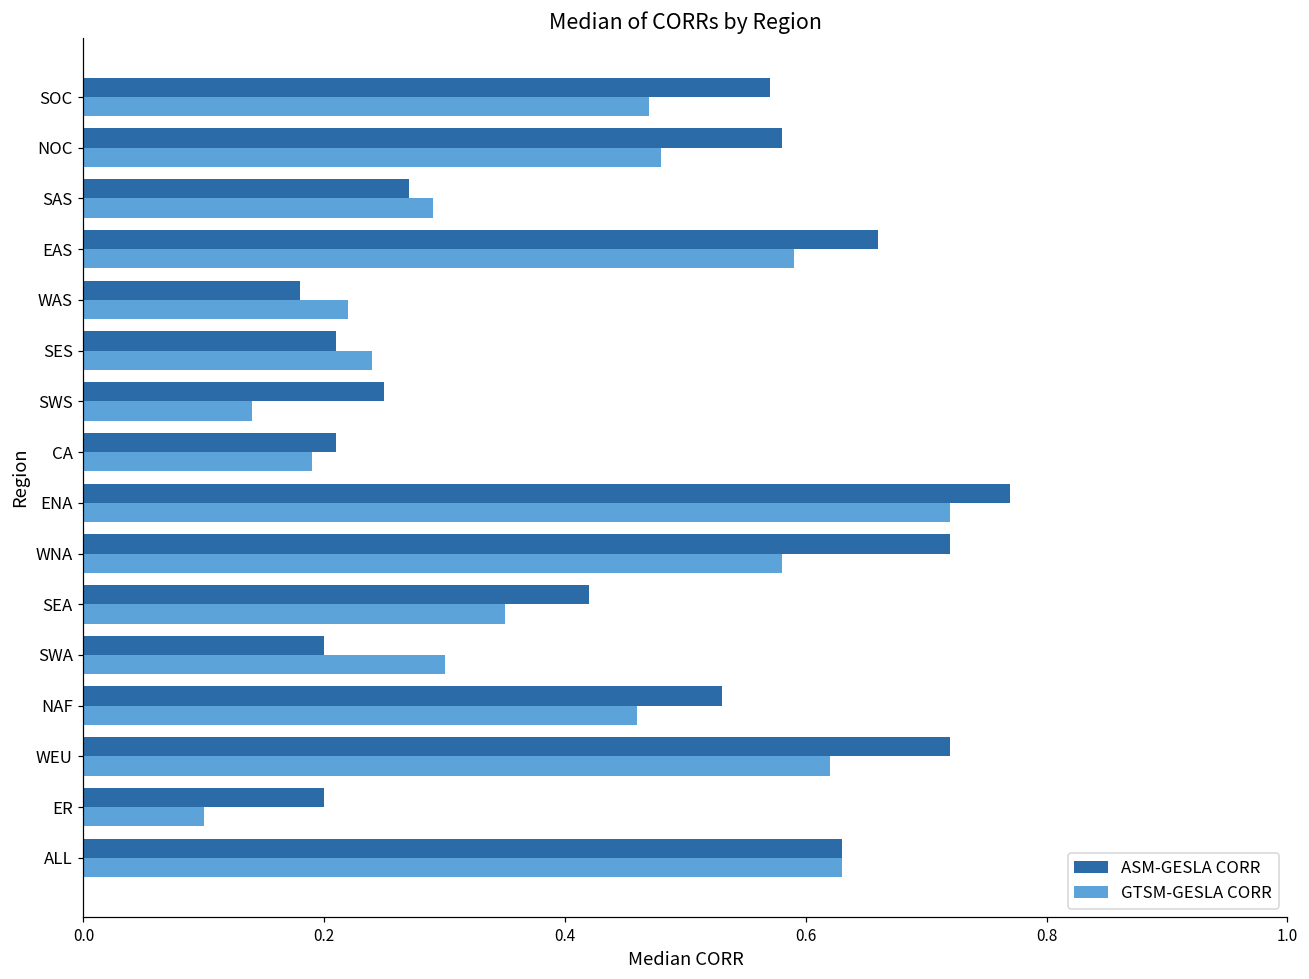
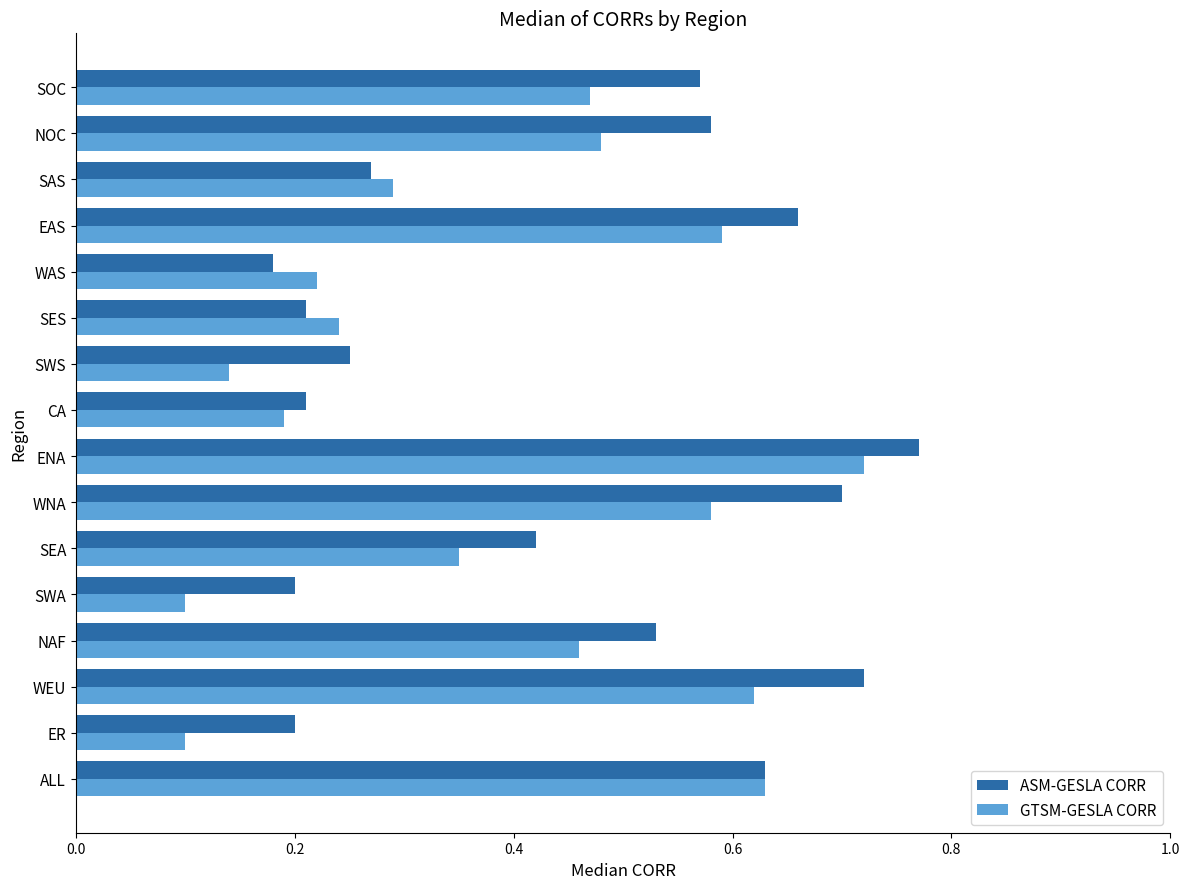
  {
    "ASM-GESLA CORR": {
      "SOC": 0.57,
      "NOC": 0.58,
      "SAS": 0.27,
      "EAS": 0.66,
      "WAS": 0.18,
      "SES": 0.21,
      "SWS": 0.25,
      "CA": 0.21,
      "ENA": 0.77,
-     "WNA": 0.72,
+     "WNA": 0.70,
      "SEA": 0.42,
      "SWA": 0.20,
      "NAF": 0.53,
      "WEU": 0.72,
      "ER": 0.20,
      "ALL": 0.63
    },
    "GTSM-GESLA CORR": {
      "SOC": 0.470,
      "NOC": 0.480,
      "SAS": 0.290,
      "EAS": 0.590,
      "WAS": 0.220,
      "SES": 0.240,
      "SWS": 0.140,
      "CA": 0.190,
      "ENA": 0.720,
      "WNA": 0.580,
      "SEA": 0.350,
-     "SWA": 0.3,
+     "SWA": 0.1,
      "NAF": 0.460,
      "WEU": 0.620,
      "ER": 0.1,
      "ALL": 0.630
    }
  }
